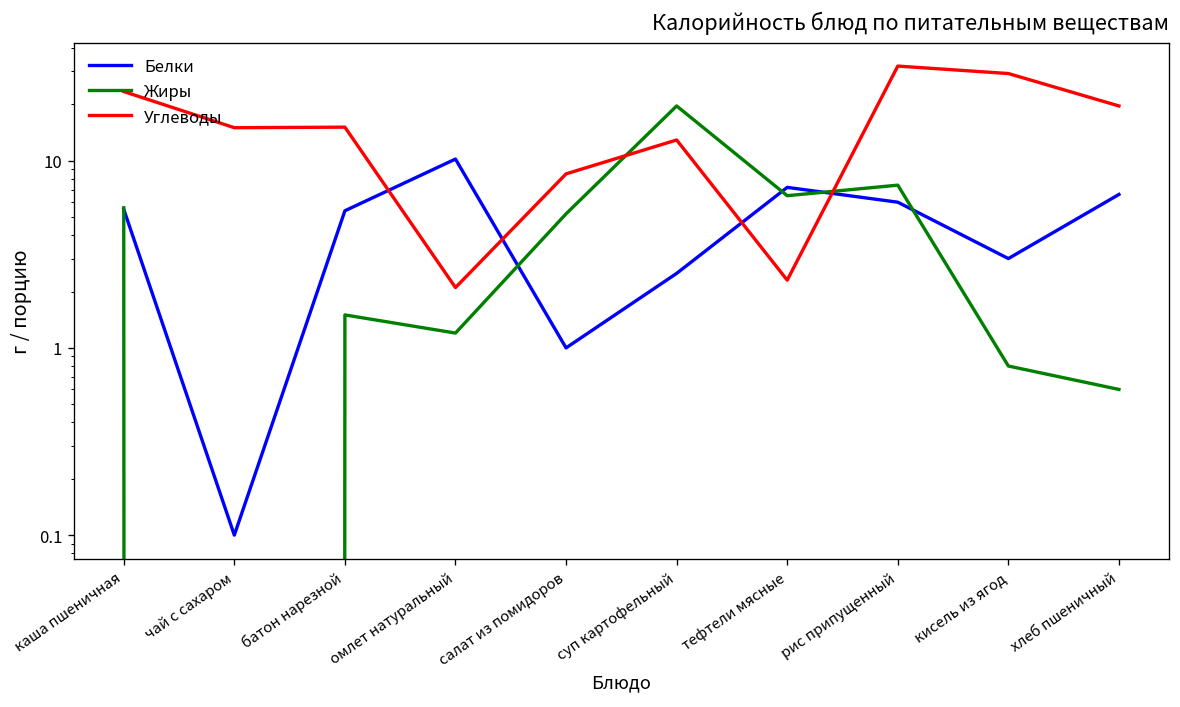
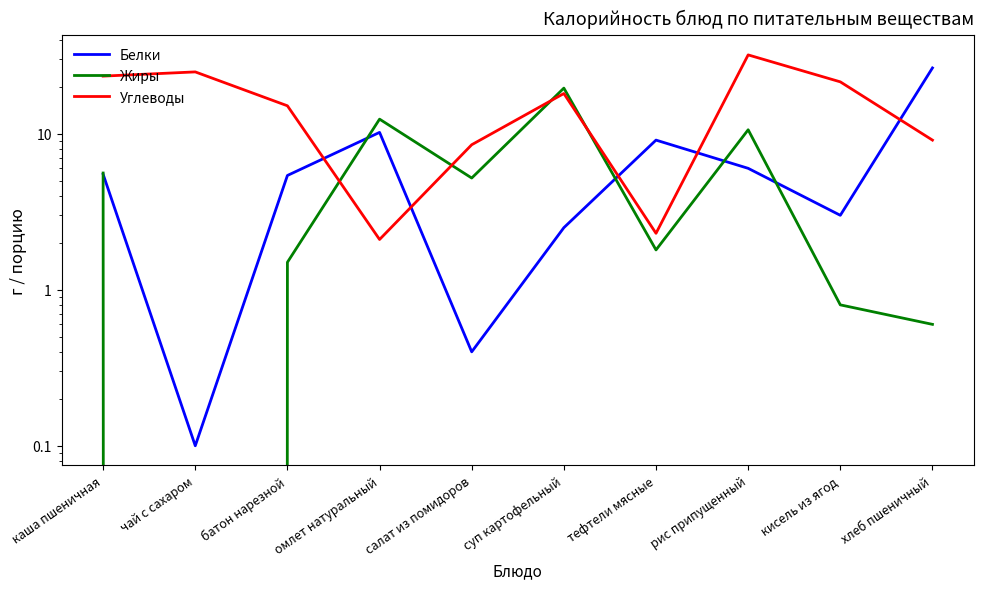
  {
    "Белки": {
      "чай с сахаром": 0.1,
      "батон нарезной": 5.4,
      "омлет натуральный": 10,
-     "салат из помидоров": 1.0,
+     "салат из помидоров": 0.4,
      "суп картофельный": 2.5,
-     "тефтели мясные": 7,
+     "тефтели мясные": 9,
      "рис припущенный": 6.0,
      "кисель из ягод": 3.0,
-     "хлеб пшеничный": 6.6
+     "хлеб пшеничный": 26
    },
    "Жиры": {
      "батон нарезной": 1.5,
-     "омлет натуральный": 1.2,
+     "омлет натуральный": 12,
      "салат из помидоров": 5.2,
      "суп картофельный": 20,
-     "тефтели мясные": 6.5,
-     "рис припущенный": 7,
+     "тефтели мясные": 1.8,
+     "рис припущенный": 11,
      "кисель из ягод": 0.8,
      "хлеб пшеничный": 0.6
    },
    "Углеводы": {
      "каша пшеничная": 23,
-     "чай с сахаром": 15,
+     "чай с сахаром": 25,
      "батон нарезной": 15,
      "омлет натуральный": 2.1,
      "салат из помидоров": 9,
-     "суп картофельный": 13,
+     "суп картофельный": 18,
      "тефтели мясные": 2.3,
      "рис припущенный": 32,
-     "кисель из ягод": 29,
-     "хлеб пшеничный": 20
+     "кисель из ягод": 22,
+     "хлеб пшеничный": 9
    }
  }
